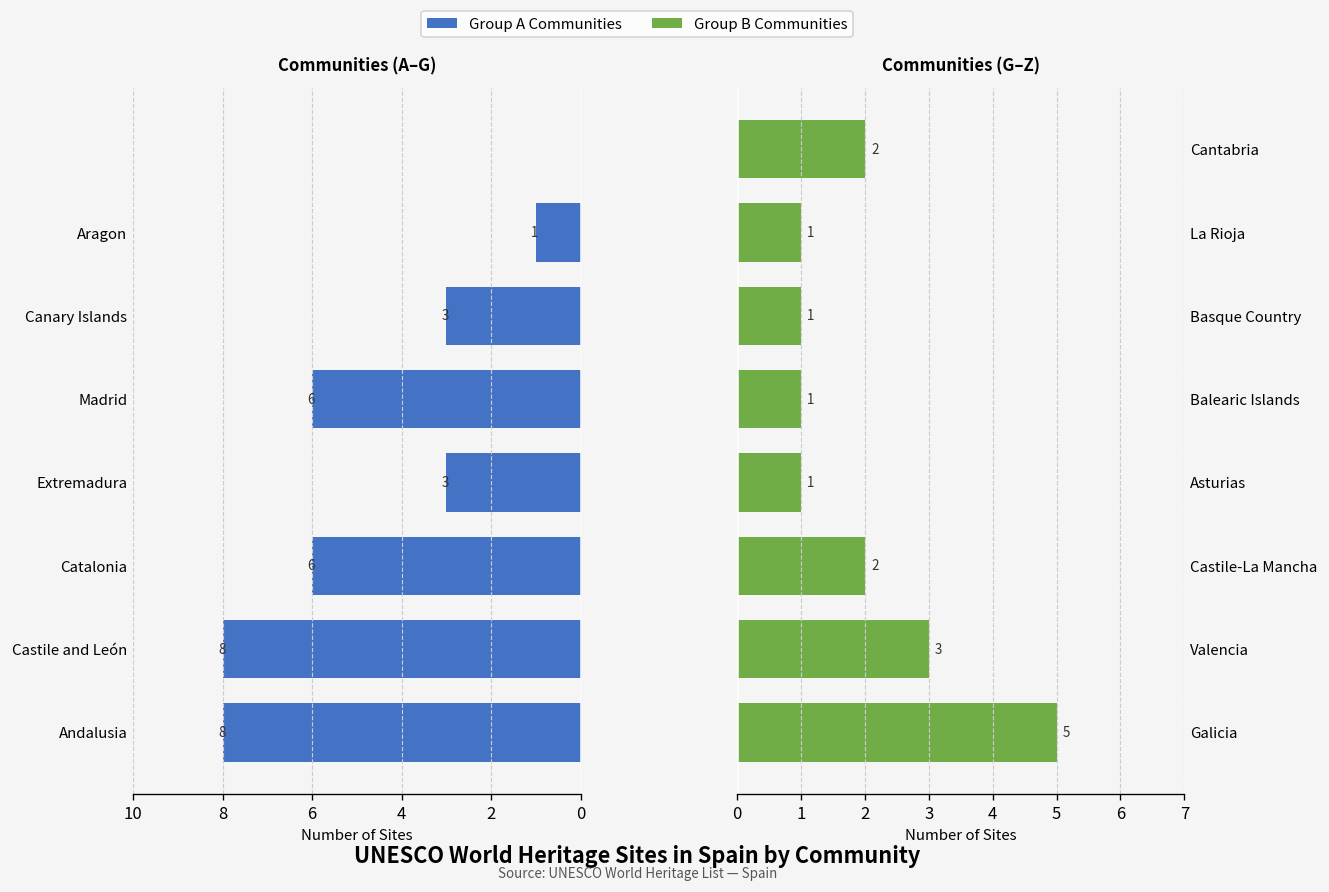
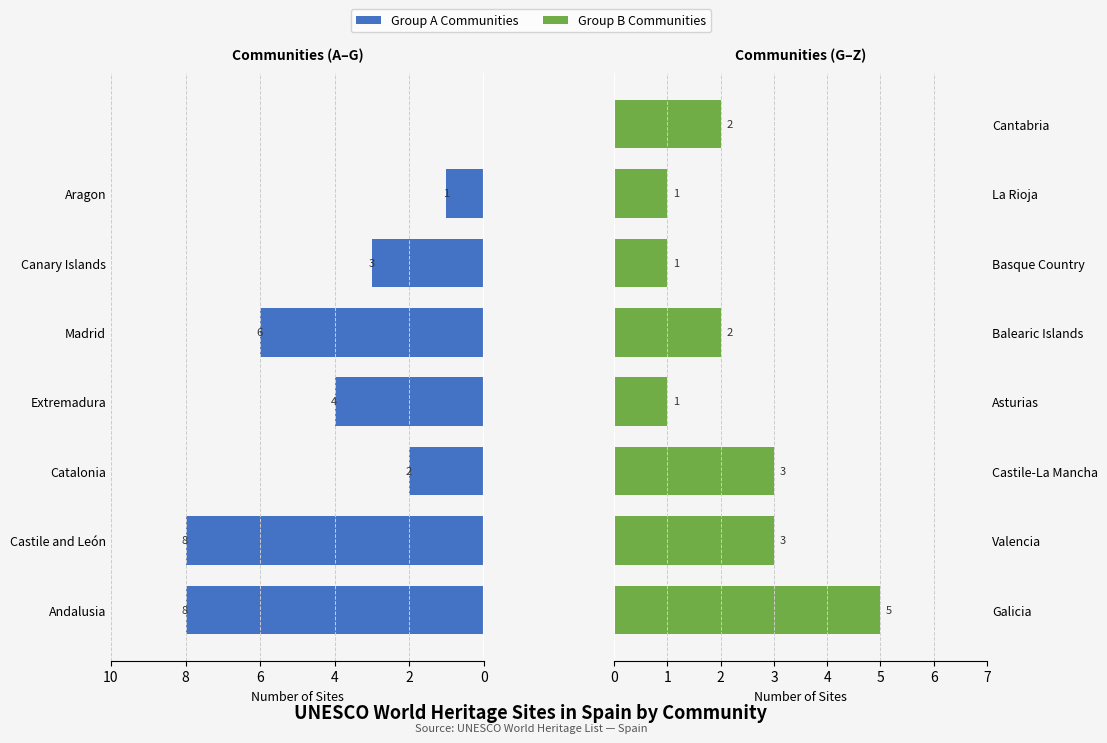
  {
    "Communities (A–G)": {
      "Aragon": 1,
      "Canary Islands": 3,
      "Madrid": 6,
-     "Extremadura": 3,
-     "Catalonia": 6,
+     "Extremadura": 4,
+     "Catalonia": 2,
      "Castile and León": 8,
      "Andalusia": 8
    },
    "Communities (G–Z)": {
      "Cantabria": 2,
      "La Rioja": 1,
      "Basque Country": 1,
-     "Balearic Islands": 1,
+     "Balearic Islands": 2,
      "Asturias": 1,
-     "Castile-La Mancha": 2,
+     "Castile-La Mancha": 3,
      "Valencia": 3,
      "Galicia": 5
    }
  }
